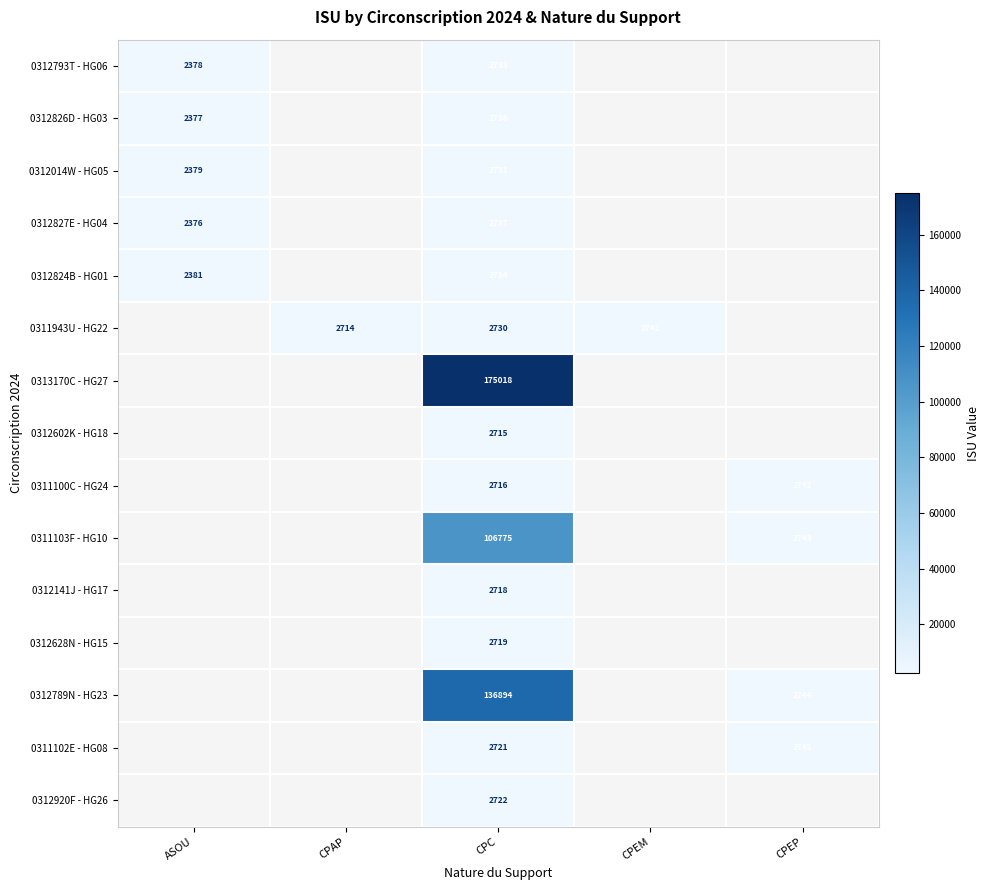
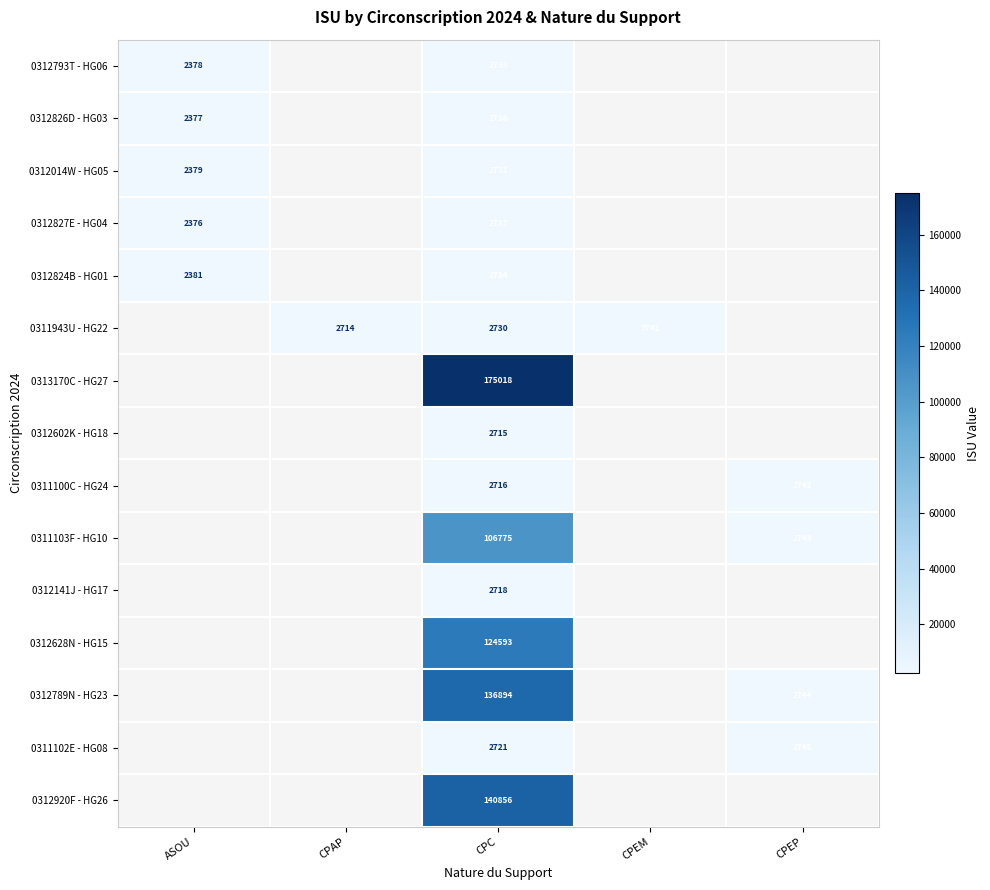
  {
    "0312793T - HG06": {
      "ASOU": 2378
    },
    "0312826D - HG03": {
      "ASOU": 2377
    },
    "0312014W - HG05": {
      "ASOU": 2379
    },
    "0312827E - HG04": {
      "ASOU": 2376
    },
    "0312824B - HG01": {
      "ASOU": 2381
    },
    "0311943U - HG22": {
      "CPAP": 2714,
      "CPC": 2730
    },
    "0313170C - HG27": {
      "CPC": 175018
    },
    "0312602K - HG18": {
      "CPC": 2715
    },
    "0311100C - HG24": {
      "CPC": 2716
    },
    "0311103F - HG10": {
      "CPC": 106775
    },
    "0312141J - HG17": {
      "CPC": 2718
    },
    "0312628N - HG15": {
-     "CPC": 2719
+     "CPC": 124593
    },
    "0312789N - HG23": {
      "CPC": 136894
    },
    "0311102E - HG08": {
      "CPC": 2721
    },
    "0312920F - HG26": {
-     "CPC": 2722
+     "CPC": 140856
    }
  }
